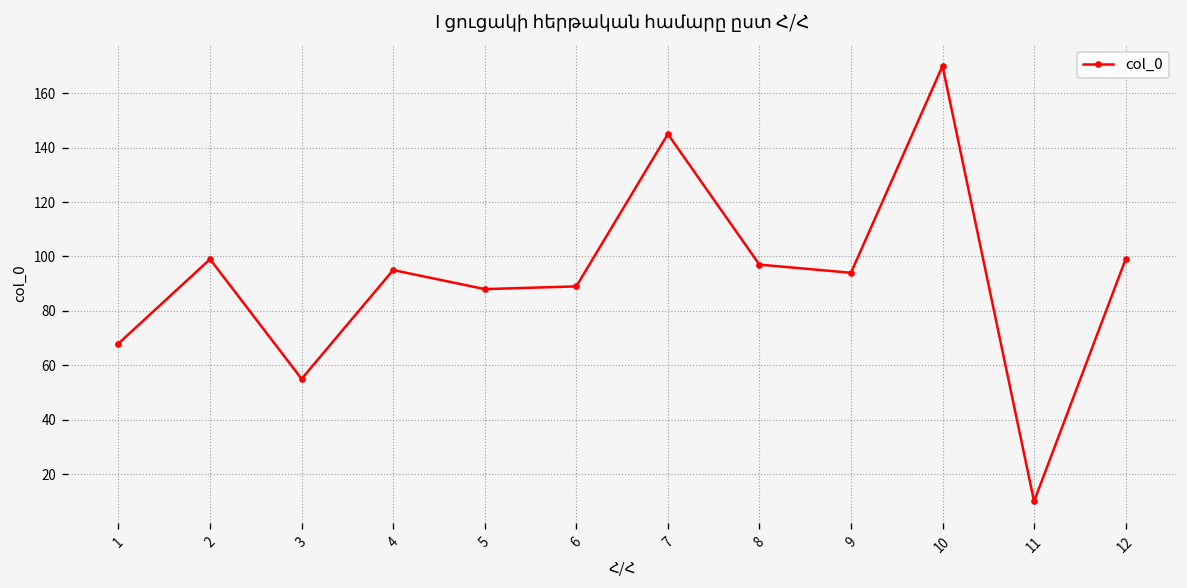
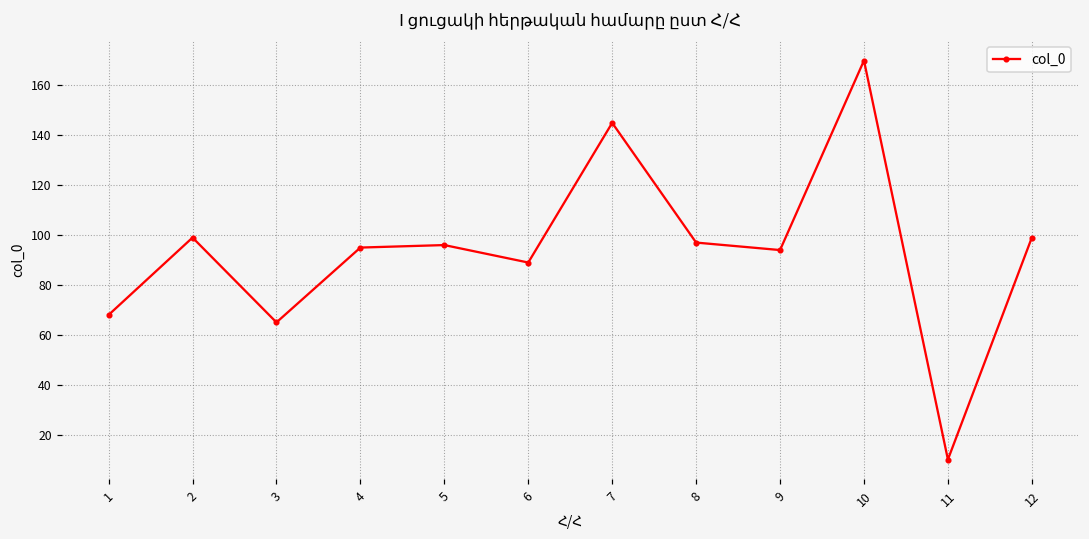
  {
    "1": 68,
    "2": 99,
-   "3": 55,
+   "3": 65,
    "4": 95,
-   "5": 88,
+   "5": 96,
    "6": 89,
    "7": 145,
    "8": 97,
    "9": 94,
    "10": 170,
    "11": 10,
    "12": 99
  }
